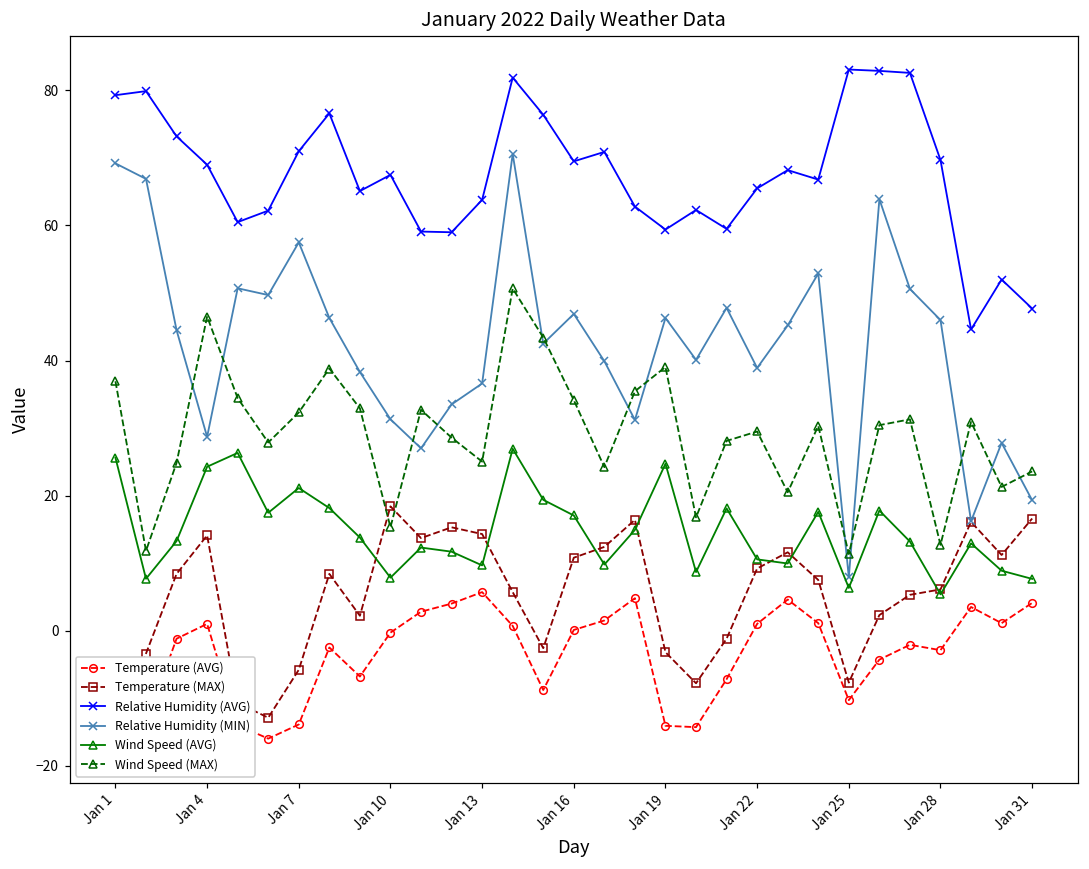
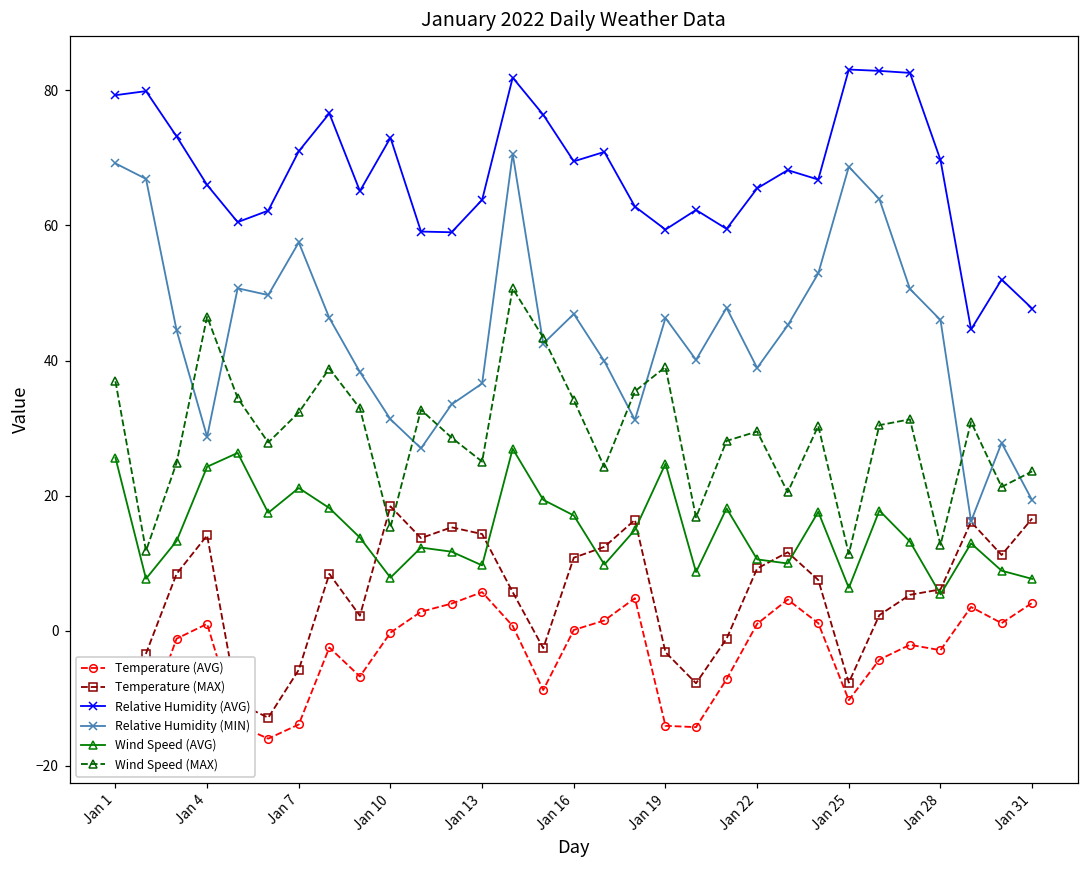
  {
    "Temperature (AVG)": {
      "Jan 4": 1,
      "Jan 7": -14,
      "Jan 10": 0,
      "Jan 13": 6,
      "Jan 16": 0,
      "Jan 19": -14,
      "Jan 22": 1,
      "Jan 25": -10,
      "Jan 28": -3,
      "Jan 31": 4
    },
    "Temperature (MAX)": {
      "Jan 4": 14,
      "Jan 7": -6,
      "Jan 10": 18,
      "Jan 13": 14,
      "Jan 16": 11,
      "Jan 19": -3,
      "Jan 22": 9,
      "Jan 25": -8,
      "Jan 28": 6,
      "Jan 31": 17
    },
    "Relative Humidity (AVG)": {
      "Jan 1": 79,
-     "Jan 4": 69,
+     "Jan 4": 66,
      "Jan 7": 71,
-     "Jan 10": 68,
+     "Jan 10": 73,
      "Jan 13": 64,
      "Jan 16": 70,
      "Jan 19": 59,
      "Jan 22": 66,
      "Jan 25": 83,
      "Jan 28": 70,
      "Jan 31": 48
    },
    "Relative Humidity (MIN)": {
      "Jan 1": 69,
      "Jan 4": 29,
      "Jan 7": 58,
      "Jan 10": 31,
      "Jan 13": 37,
      "Jan 16": 47,
      "Jan 19": 46,
      "Jan 22": 39,
-     "Jan 25": 8,
+     "Jan 25": 69,
      "Jan 28": 46,
      "Jan 31": 19
    }
  }
